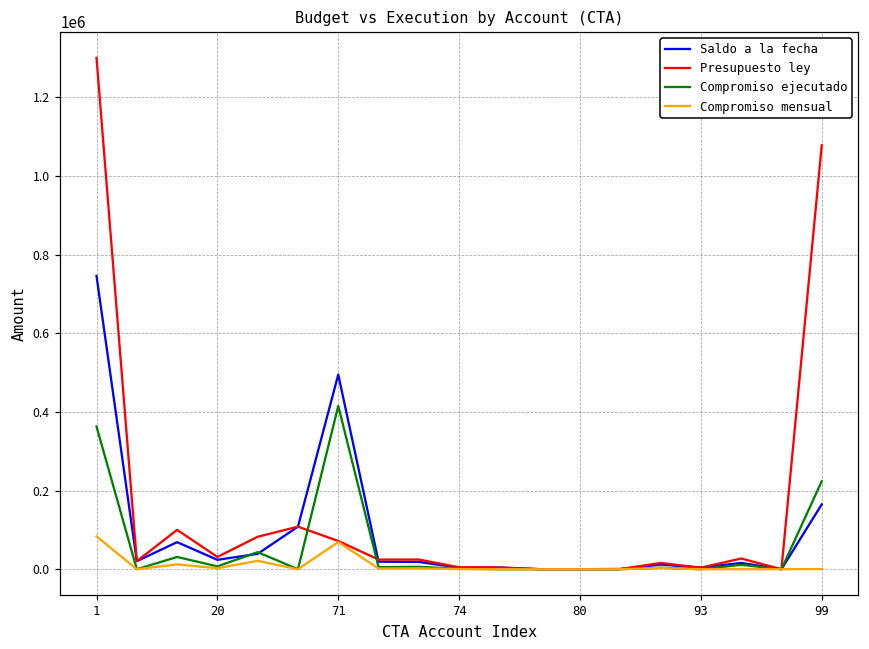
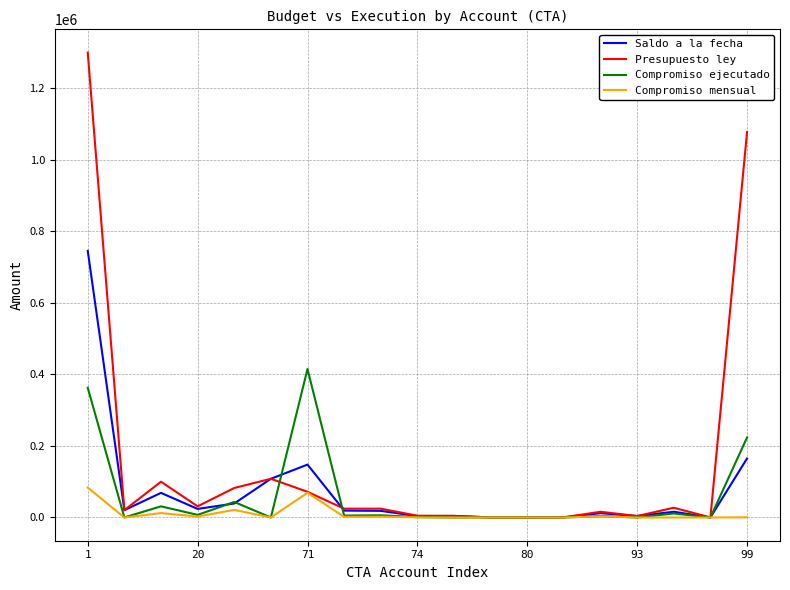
  {
    "Saldo a la fecha": {
      "1": 750000,
      "20": 20000,
-     "71": 490000,
+     "71": 150000,
      "99": 160000
    },
    "Presupuesto ley": {
      "1": 1300000,
      "20": 30000,
      "99": 1080000
    },
    "Compromiso ejecutado": {
      "1": 360000,
      "71": 420000,
      "99": 220000
    },
    "Compromiso mensual": {
      "1": 80000,
      "99": 0
    }
  }
